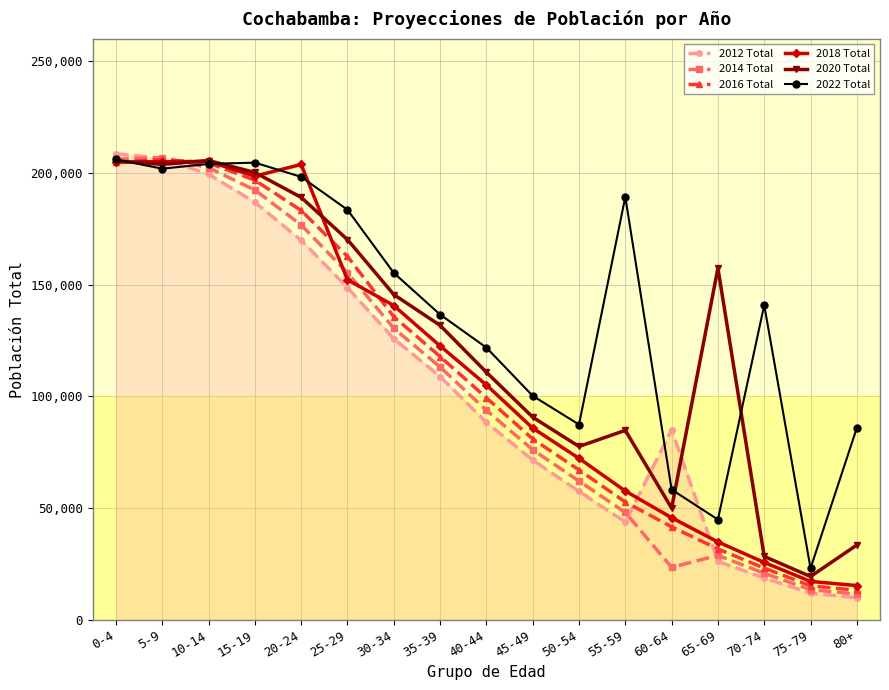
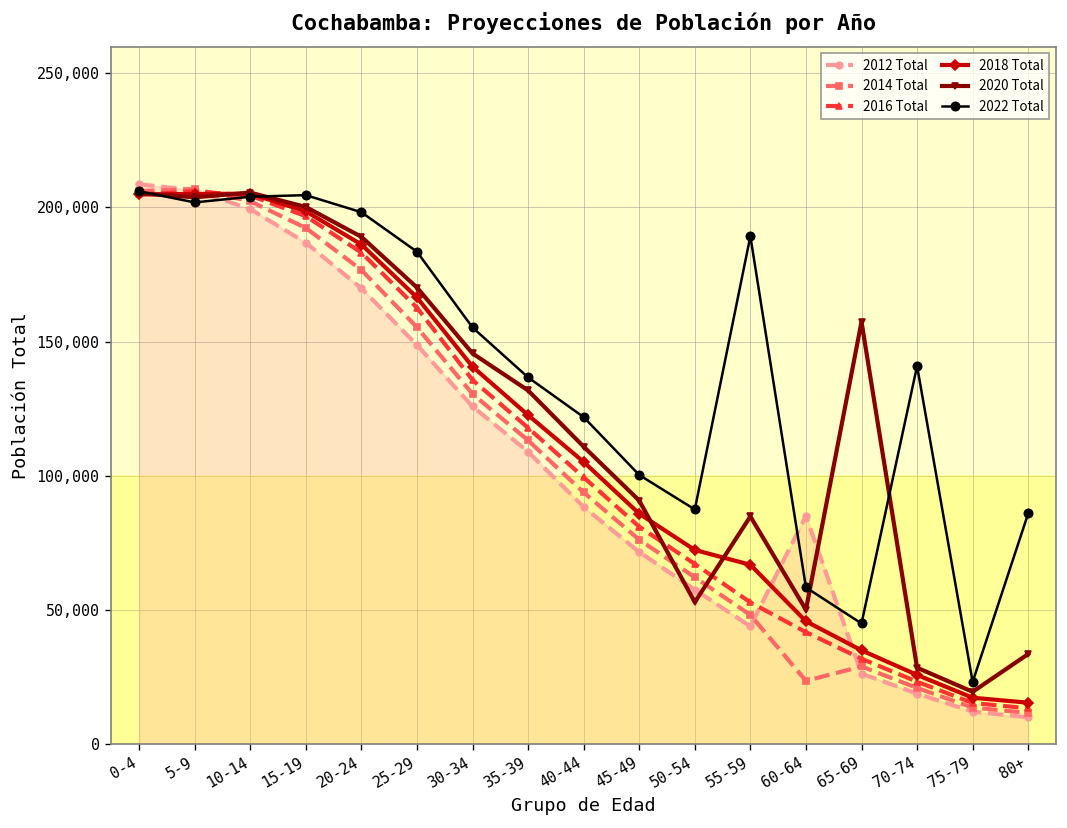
  {
    "2012 Total": {
      "0-4": "209,000",
      "10-14": "199,000",
      "15-19": "187,000",
      "20-24": "170,000",
      "25-29": "149,000",
      "30-34": "126,000",
      "35-39": "109,000",
      "40-44": "88,000",
      "45-49": "71,000",
      "50-54": "57,000",
      "55-59": "44,000",
      "60-64": "85,000",
      "65-69": "26,000",
      "70-74": "19,000",
      "75-79": "12,000",
      "80+": "10,000"
    },
    "2014 Total": {
      "10-14": "202,000",
      "15-19": "192,000",
      "20-24": "177,000",
      "25-29": "155,000",
      "30-34": "130,000",
      "35-39": "113,000",
      "40-44": "94,000",
      "45-49": "76,000",
      "50-54": "62,000",
      "55-59": "48,000",
      "60-64": "23,000",
      "65-69": "29,000",
      "70-74": "21,000",
      "75-79": "13,000",
      "80+": "11,000"
    },
    "2016 Total": {
      "15-19": "197,000",
      "20-24": "183,000",
      "25-29": "163,000",
      "30-34": "136,000",
      "35-39": "118,000",
      "40-44": "99,000",
      "45-49": "81,000",
      "50-54": "67,000",
      "55-59": "53,000",
      "60-64": "42,000",
      "65-69": "32,000",
      "70-74": "23,000",
      "75-79": "15,000",
      "80+": "13,000"
    },
    "2018 Total": {
      "15-19": "199,000",
-     "20-24": "204,000",
-     "25-29": "152,000",
+     "20-24": "186,000",
+     "25-29": "166,000",
      "30-34": "141,000",
      "35-39": "123,000",
      "40-44": "105,000",
      "45-49": "86,000",
      "50-54": "72,000",
-     "55-59": "58,000",
+     "55-59": "67,000",
      "60-64": "46,000",
      "65-69": "35,000",
      "70-74": "26,000",
      "75-79": "17,000",
      "80+": "15,000"
    },
    "2020 Total": {
      "5-9": "204,000",
      "15-19": "200,000",
      "20-24": "189,000",
      "25-29": "170,000",
      "30-34": "146,000",
      "35-39": "132,000",
      "40-44": "111,000",
      "45-49": "91,000",
-     "50-54": "78,000",
+     "50-54": "53,000",
      "55-59": "85,000",
      "60-64": "50,000",
      "65-69": "157,000",
      "70-74": "28,000",
      "75-79": "19,000",
      "80+": "33,000"
    },
    "2022 Total": {
      "5-9": "202,000",
      "15-19": "205,000",
      "20-24": "198,000",
      "25-29": "183,000",
      "30-34": "155,000",
      "35-39": "137,000",
      "40-44": "122,000",
      "45-49": "100,000",
      "50-54": "87,000",
      "55-59": "189,000",
      "60-64": "58,000",
      "65-69": "45,000",
      "70-74": "141,000",
      "75-79": "23,000",
      "80+": "86,000"
    }
  }
